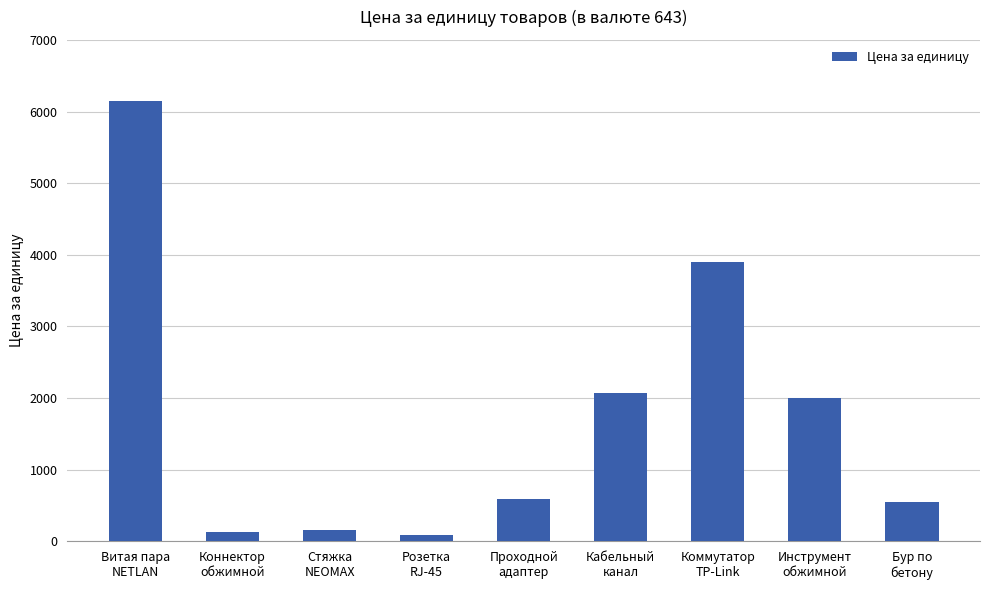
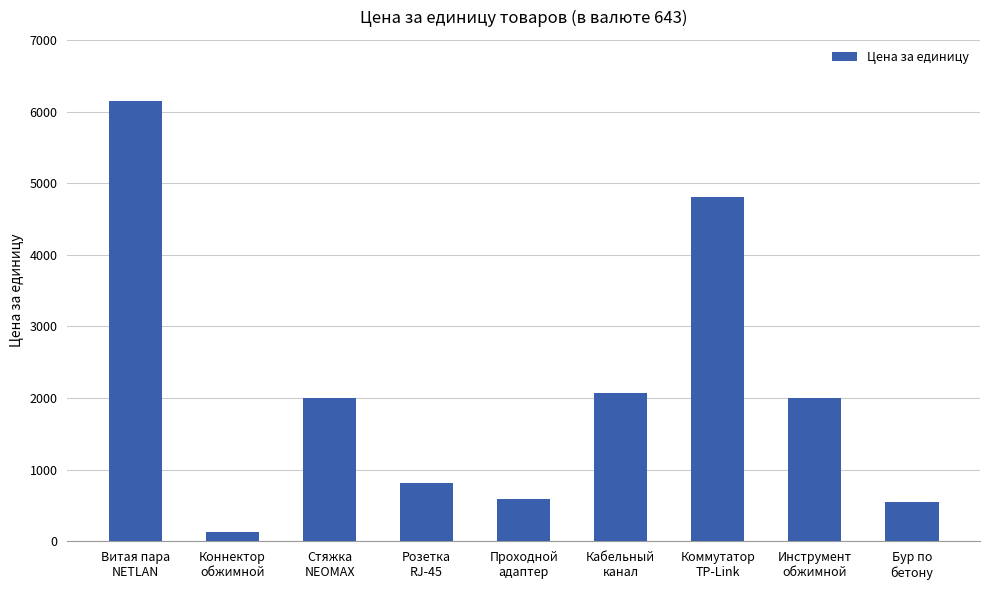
  {
    "Витая пара NETLAN": 6100,
    "Коннектор обжимной": 100,
-   "Стяжка NEOMAX": 200,
-   "Розетка RJ-45": 100,
+   "Стяжка NEOMAX": 2000,
+   "Розетка RJ-45": 800,
    "Проходной адаптер": 600,
    "Кабельный канал": 2100,
-   "Коммутатор TP-Link": 3900,
+   "Коммутатор TP-Link": 4800,
    "Инструмент обжимной": 2000,
    "Бур по бетону": 600
  }
